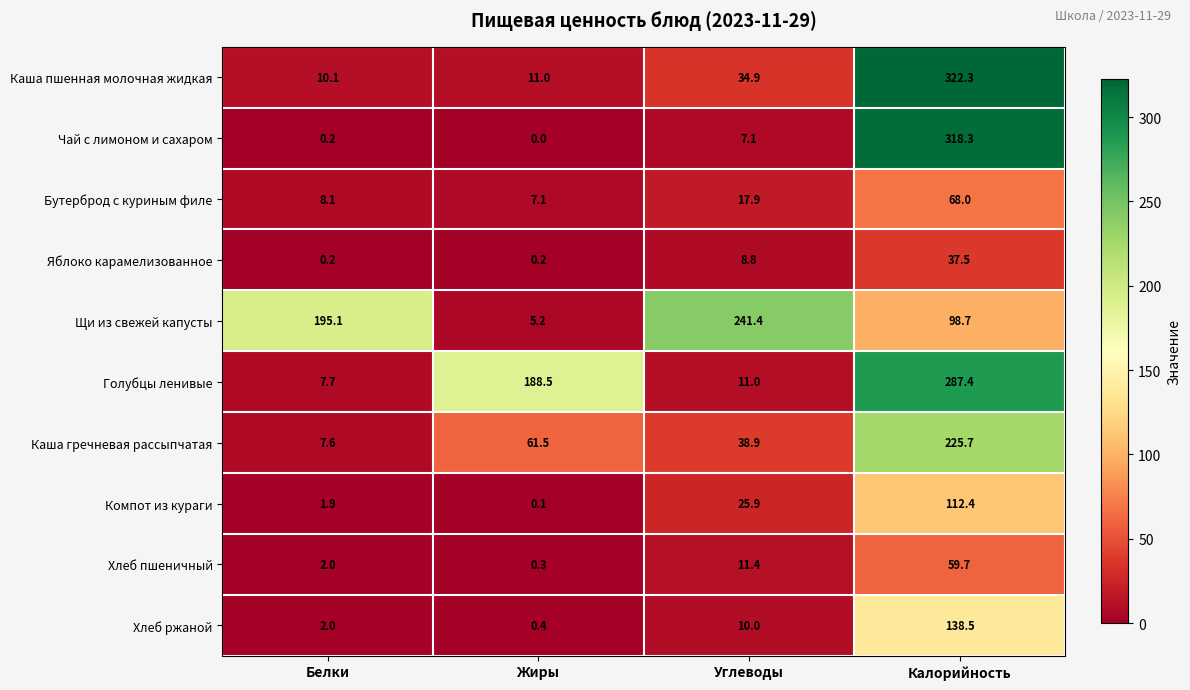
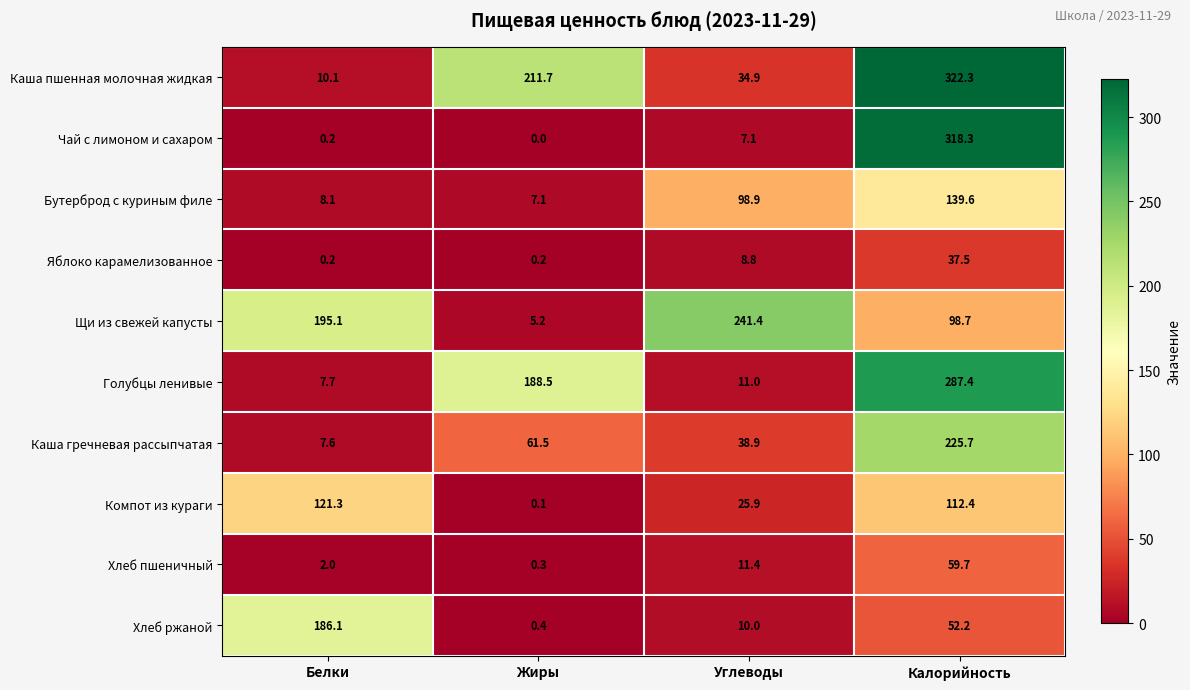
  {
    "Каша пшенная молочная жидкая": {
      "Белки": 10.1,
-     "Жиры": 11.0,
+     "Жиры": 211.7,
      "Углеводы": 34.9,
      "Калорийность": 322.3
    },
    "Чай с лимоном и сахаром": {
      "Белки": 0.2,
      "Жиры": 0.0,
      "Углеводы": 7.1,
      "Калорийность": 318.3
    },
    "Бутерброд с куриным филе": {
      "Белки": 8.1,
      "Жиры": 7.1,
-     "Углеводы": 17.9,
-     "Калорийность": 68.0
+     "Углеводы": 98.9,
+     "Калорийность": 139.6
    },
    "Яблоко карамелизованное": {
      "Белки": 0.2,
      "Жиры": 0.2,
      "Углеводы": 8.8,
      "Калорийность": 37.5
    },
    "Щи из свежей капусты": {
      "Белки": 195.1,
      "Жиры": 5.2,
      "Углеводы": 241.4,
      "Калорийность": 98.7
    },
    "Голубцы ленивые": {
      "Белки": 7.7,
      "Жиры": 188.5,
      "Углеводы": 11.0,
      "Калорийность": 287.4
    },
    "Каша гречневая рассыпчатая": {
      "Белки": 7.6,
      "Жиры": 61.5,
      "Углеводы": 38.9,
      "Калорийность": 225.7
    },
    "Компот из кураги": {
-     "Белки": 1.9,
+     "Белки": 121.3,
      "Жиры": 0.1,
      "Углеводы": 25.9,
      "Калорийность": 112.4
    },
    "Хлеб пшеничный": {
      "Белки": 2.0,
      "Жиры": 0.3,
      "Углеводы": 11.4,
      "Калорийность": 59.7
    },
    "Хлеб ржаной": {
-     "Белки": 2.0,
+     "Белки": 186.1,
      "Жиры": 0.4,
      "Углеводы": 10.0,
-     "Калорийность": 138.5
+     "Калорийность": 52.2
    }
  }
